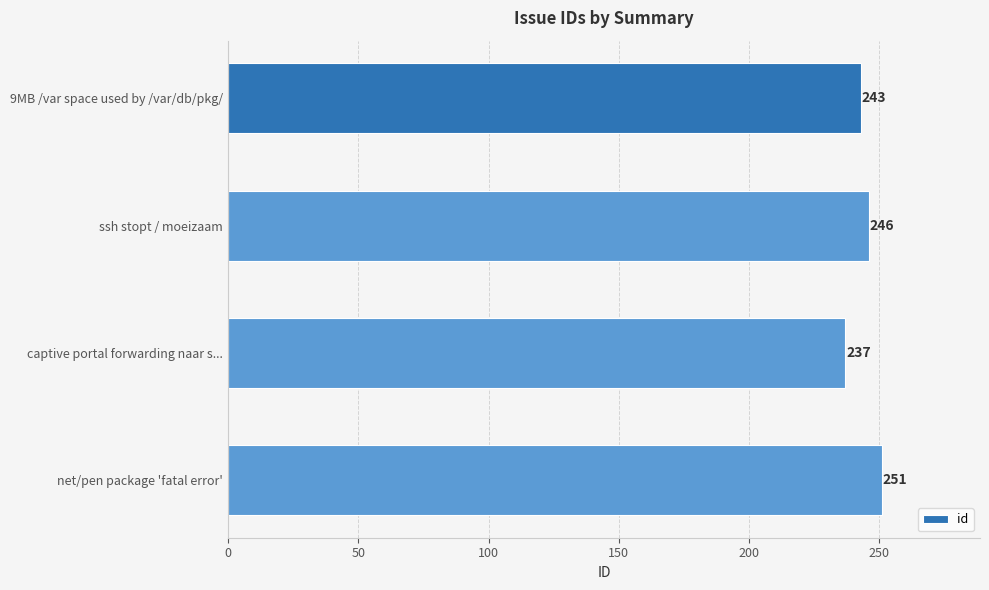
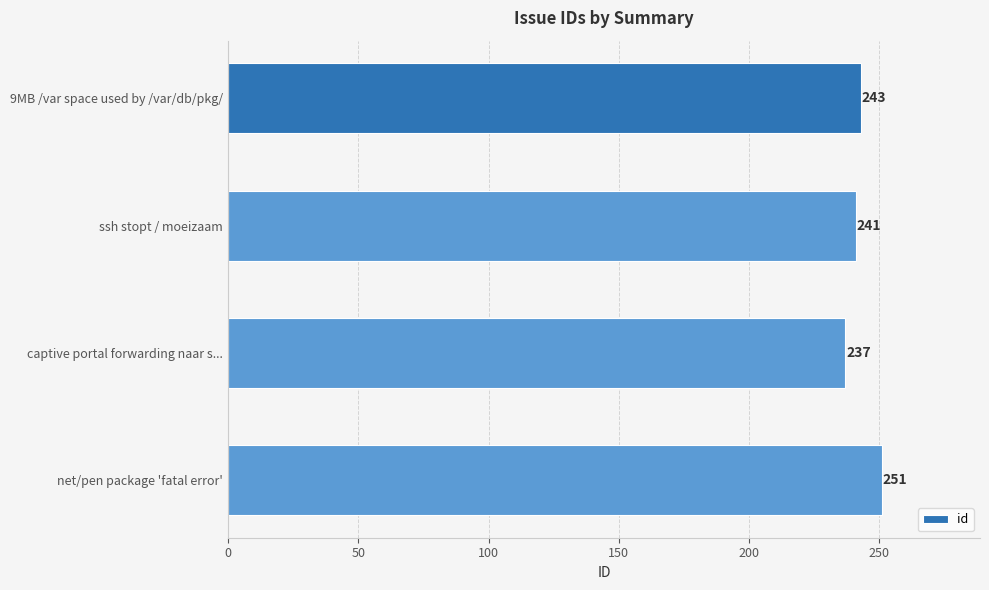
  {
    "9MB /var space used by /var/db/pkg/": 243,
-   "ssh stopt / moeizaam": 246,
+   "ssh stopt / moeizaam": 241,
    "captive portal forwarding naar s...": 237,
    "net/pen package 'fatal error'": 251
  }
